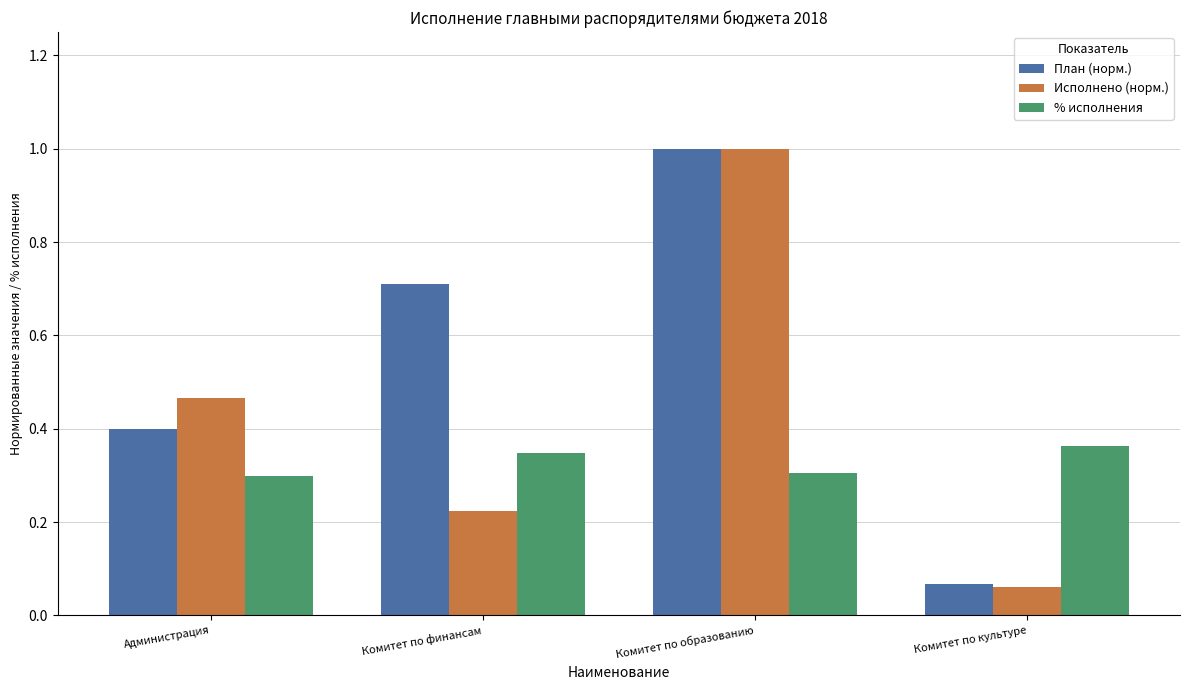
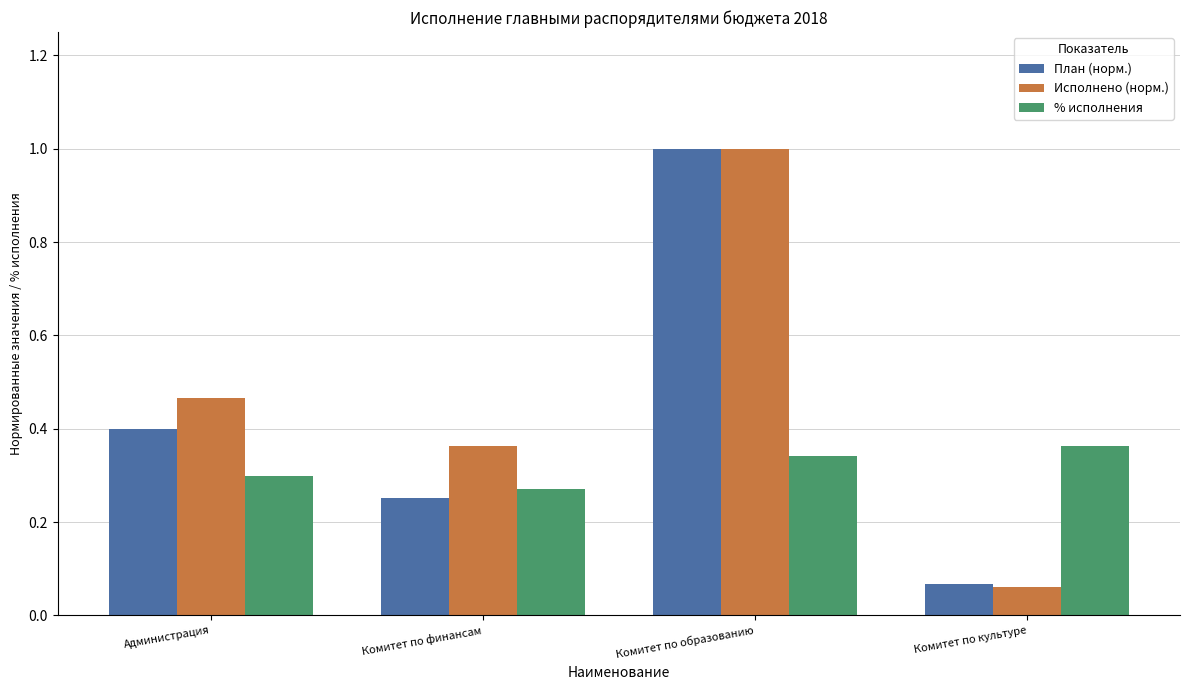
  {
    "План (норм.)": {
      "Администрация": 0.40,
-     "Комитет по финансам": 0.71,
+     "Комитет по финансам": 0.25,
      "Комитет по образованию": 1.00,
      "Комитет по культуре": 0.07
    },
    "Исполнено (норм.)": {
      "Администрация": 0.47,
-     "Комитет по финансам": 0.22,
+     "Комитет по финансам": 0.36,
      "Комитет по образованию": 1.00,
      "Комитет по культуре": 0.06
    },
    "% исполнения": {
      "Администрация": 0.30,
-     "Комитет по финансам": 0.35,
-     "Комитет по образованию": 0.31,
+     "Комитет по финансам": 0.27,
+     "Комитет по образованию": 0.34,
      "Комитет по культуре": 0.36
    }
  }
